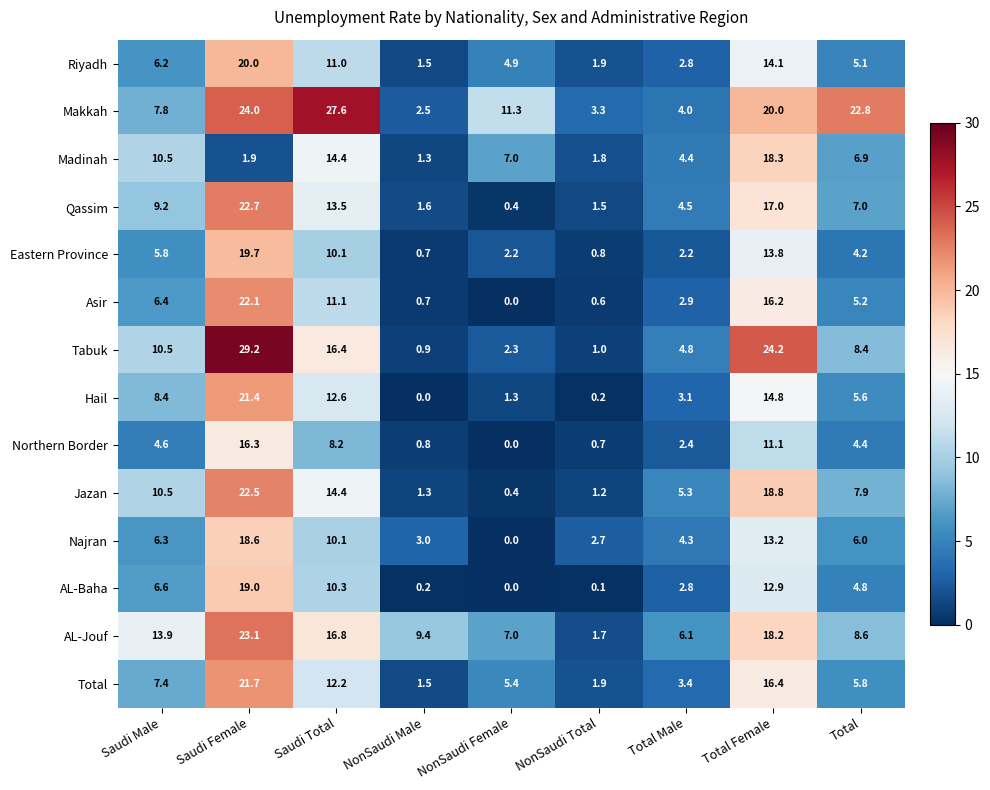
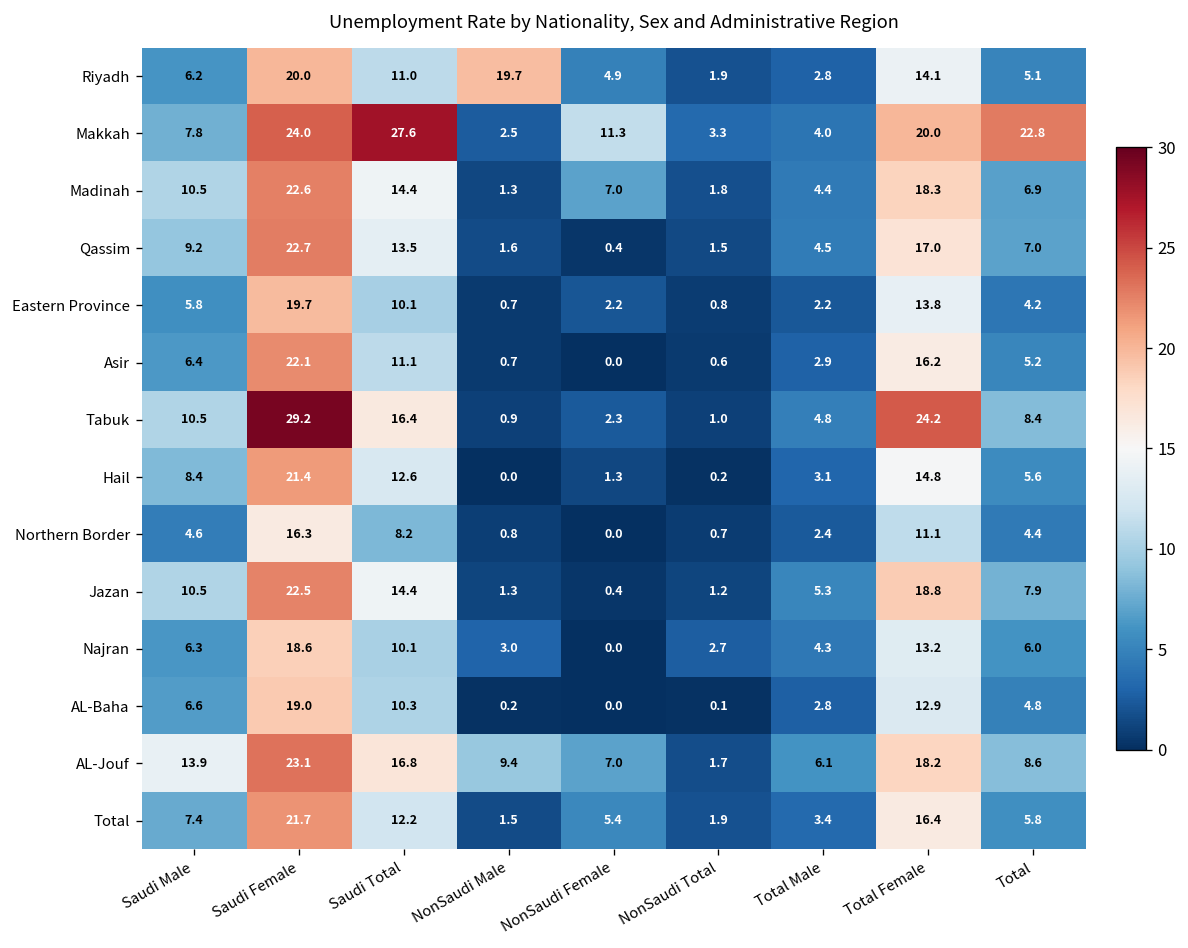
  {
    "Riyadh": {
      "Saudi Male": 6.2,
      "Saudi Female": 20.0,
      "Saudi Total": 11.0,
-     "NonSaudi Male": 1.5,
+     "NonSaudi Male": 19.7,
      "NonSaudi Female": 4.9,
      "NonSaudi Total": 1.9,
      "Total Male": 2.8,
      "Total Female": 14.1,
      "Total": 5.1
    },
    "Makkah": {
      "Saudi Male": 7.8,
      "Saudi Female": 24.0,
      "Saudi Total": 27.6,
      "NonSaudi Male": 2.5,
      "NonSaudi Female": 11.3,
      "NonSaudi Total": 3.3,
      "Total Male": 4.0,
      "Total Female": 20.0,
      "Total": 22.8
    },
    "Madinah": {
      "Saudi Male": 10.5,
-     "Saudi Female": 1.9,
+     "Saudi Female": 22.6,
      "Saudi Total": 14.4,
      "NonSaudi Male": 1.3,
      "NonSaudi Female": 7.0,
      "NonSaudi Total": 1.8,
      "Total Male": 4.4,
      "Total Female": 18.3,
      "Total": 6.9
    },
    "Qassim": {
      "Saudi Male": 9.2,
      "Saudi Female": 22.7,
      "Saudi Total": 13.5,
      "NonSaudi Male": 1.6,
      "NonSaudi Female": 0.4,
      "NonSaudi Total": 1.5,
      "Total Male": 4.5,
      "Total Female": 17.0,
      "Total": 7.0
    },
    "Eastern Province": {
      "Saudi Male": 5.8,
      "Saudi Female": 19.7,
      "Saudi Total": 10.1,
      "NonSaudi Male": 0.7,
      "NonSaudi Female": 2.2,
      "NonSaudi Total": 0.8,
      "Total Male": 2.2,
      "Total Female": 13.8,
      "Total": 4.2
    },
    "Asir": {
      "Saudi Male": 6.4,
      "Saudi Female": 22.1,
      "Saudi Total": 11.1,
      "NonSaudi Male": 0.7,
      "NonSaudi Female": 0.0,
      "NonSaudi Total": 0.6,
      "Total Male": 2.9,
      "Total Female": 16.2,
      "Total": 5.2
    },
    "Tabuk": {
      "Saudi Male": 10.5,
      "Saudi Female": 29.2,
      "Saudi Total": 16.4,
      "NonSaudi Male": 0.9,
      "NonSaudi Female": 2.3,
      "NonSaudi Total": 1.0,
      "Total Male": 4.8,
      "Total Female": 24.2,
      "Total": 8.4
    },
    "Hail": {
      "Saudi Male": 8.4,
      "Saudi Female": 21.4,
      "Saudi Total": 12.6,
      "NonSaudi Male": 0.0,
      "NonSaudi Female": 1.3,
      "NonSaudi Total": 0.2,
      "Total Male": 3.1,
      "Total Female": 14.8,
      "Total": 5.6
    },
    "Northern Border": {
      "Saudi Male": 4.6,
      "Saudi Female": 16.3,
      "Saudi Total": 8.2,
      "NonSaudi Male": 0.8,
      "NonSaudi Female": 0.0,
      "NonSaudi Total": 0.7,
      "Total Male": 2.4,
      "Total Female": 11.1,
      "Total": 4.4
    },
    "Jazan": {
      "Saudi Male": 10.5,
      "Saudi Female": 22.5,
      "Saudi Total": 14.4,
      "NonSaudi Male": 1.3,
      "NonSaudi Female": 0.4,
      "NonSaudi Total": 1.2,
      "Total Male": 5.3,
      "Total Female": 18.8,
      "Total": 7.9
    },
    "Najran": {
      "Saudi Male": 6.3,
      "Saudi Female": 18.6,
      "Saudi Total": 10.1,
      "NonSaudi Male": 3.0,
      "NonSaudi Female": 0.0,
      "NonSaudi Total": 2.7,
      "Total Male": 4.3,
      "Total Female": 13.2,
      "Total": 6.0
    },
    "AL-Baha": {
      "Saudi Male": 6.6,
      "Saudi Female": 19.0,
      "Saudi Total": 10.3,
      "NonSaudi Male": 0.2,
      "NonSaudi Female": 0.0,
      "NonSaudi Total": 0.1,
      "Total Male": 2.8,
      "Total Female": 12.9,
      "Total": 4.8
    },
    "AL-Jouf": {
      "Saudi Male": 13.9,
      "Saudi Female": 23.1,
      "Saudi Total": 16.8,
      "NonSaudi Male": 9.4,
      "NonSaudi Female": 7.0,
      "NonSaudi Total": 1.7,
      "Total Male": 6.1,
      "Total Female": 18.2,
      "Total": 8.6
    },
    "Total": {
      "Saudi Male": 7.4,
      "Saudi Female": 21.7,
      "Saudi Total": 12.2,
      "NonSaudi Male": 1.5,
      "NonSaudi Female": 5.4,
      "NonSaudi Total": 1.9,
      "Total Male": 3.4,
      "Total Female": 16.4,
      "Total": 5.8
    }
  }
